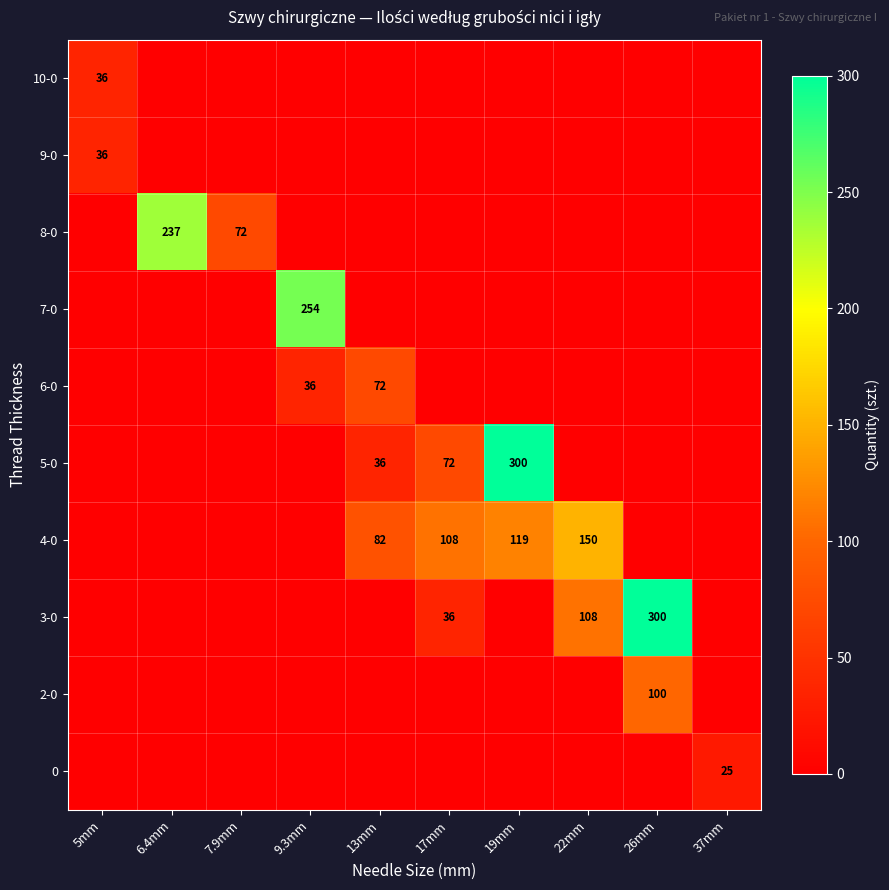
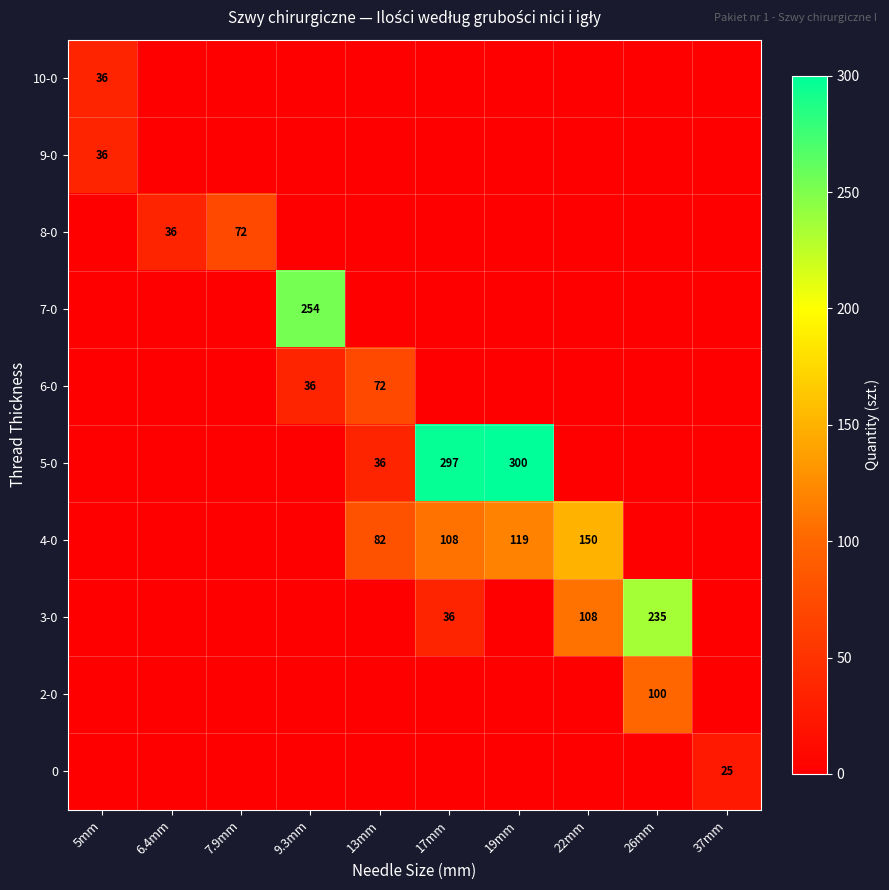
  {
    "10-0": {
      "5mm": 36
    },
    "9-0": {
      "5mm": 36
    },
    "8-0": {
-     "6.4mm": 237,
+     "6.4mm": 36,
      "7.9mm": 72
    },
    "7-0": {
      "9.3mm": 254
    },
    "6-0": {
      "9.3mm": 36,
      "13mm": 72
    },
    "5-0": {
      "13mm": 36,
-     "17mm": 72,
+     "17mm": 297,
      "19mm": 300
    },
    "4-0": {
      "13mm": 82,
      "17mm": 108,
      "19mm": 119,
      "22mm": 150
    },
    "3-0": {
      "17mm": 36,
      "22mm": 108,
-     "26mm": 300
+     "26mm": 235
    },
    "2-0": {
      "26mm": 100
    },
    "0": {
      "37mm": 25
    }
  }
